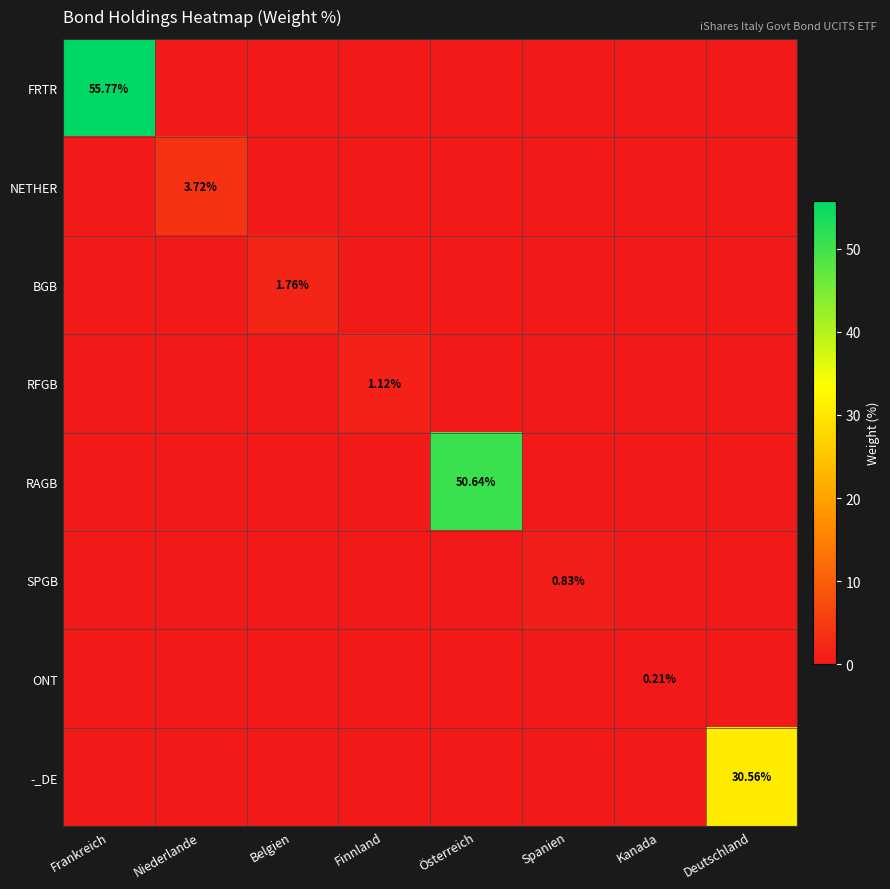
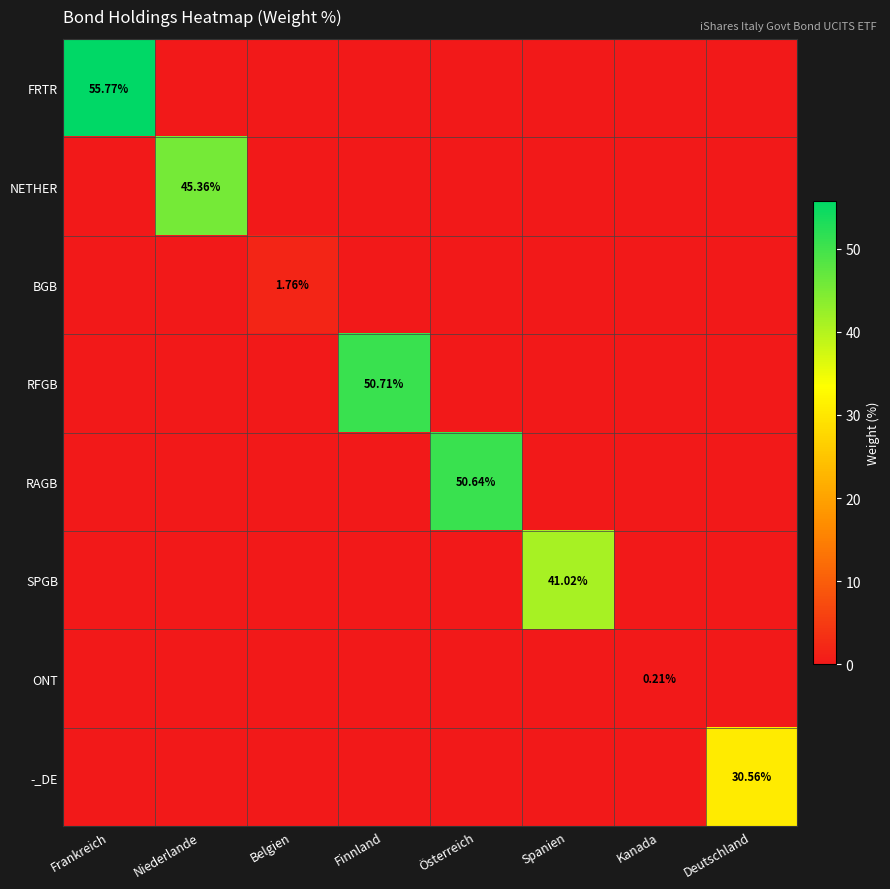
  {
    "FRTR": {
      "Frankreich": "55.77%"
    },
    "NETHER": {
-     "Niederlande": "3.72%"
+     "Niederlande": "45.36%"
    },
    "BGB": {
      "Belgien": "1.76%"
    },
    "RFGB": {
-     "Finnland": "1.12%"
+     "Finnland": "50.71%"
    },
    "RAGB": {
      "Österreich": "50.64%"
    },
    "SPGB": {
-     "Spanien": "0.83%"
+     "Spanien": "41.02%"
    },
    "ONT": {
      "Kanada": "0.21%"
    },
    "-_DE": {
      "Deutschland": "30.56%"
    }
  }
